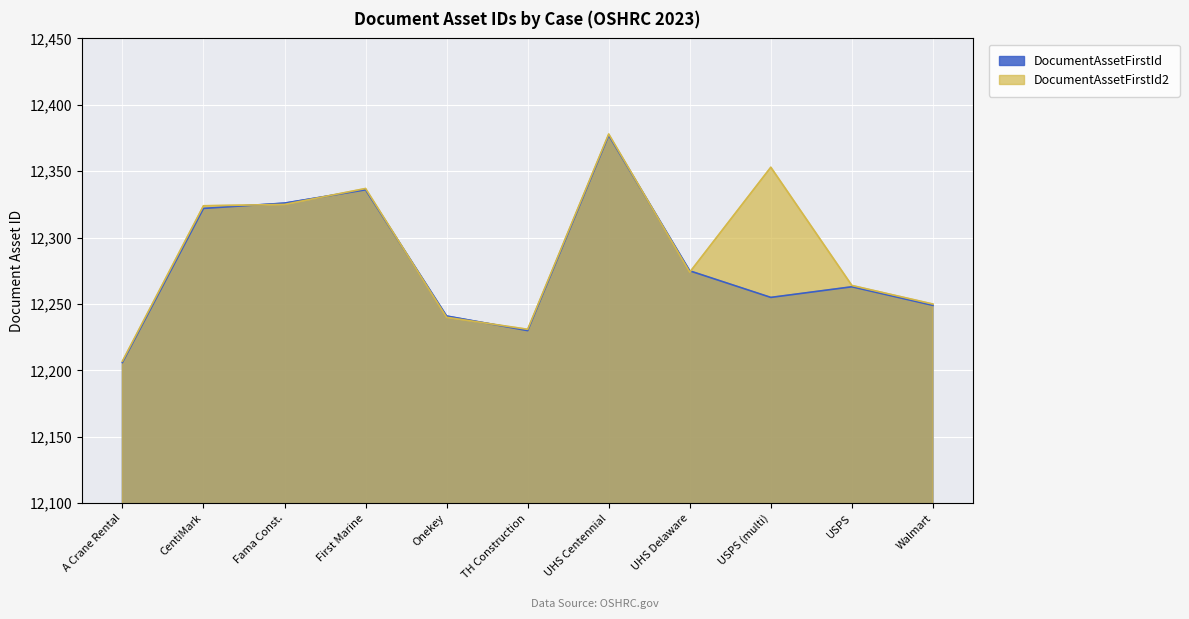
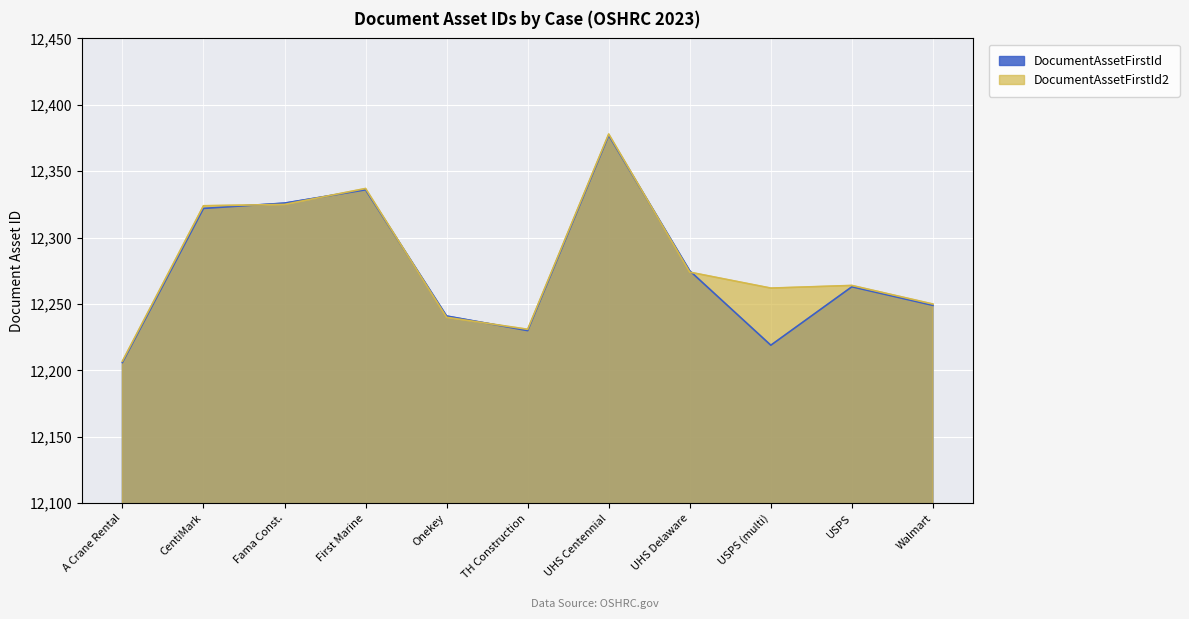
  {
    "DocumentAssetFirstId": {
      "CentiMark": "12,322",
-     "USPS (multi)": "12,255"
+     "USPS (multi)": "12,219"
    },
    "DocumentAssetFirstId2": {
      "CentiMark": "12,324",
-     "USPS (multi)": "12,353"
+     "USPS (multi)": "12,262"
    }
  }
